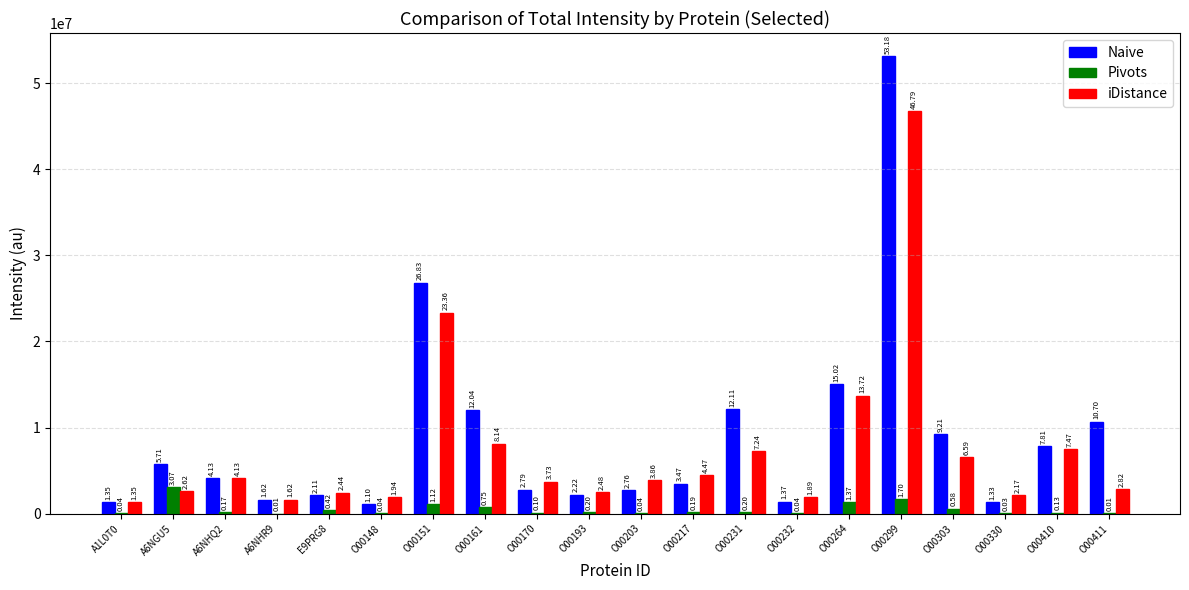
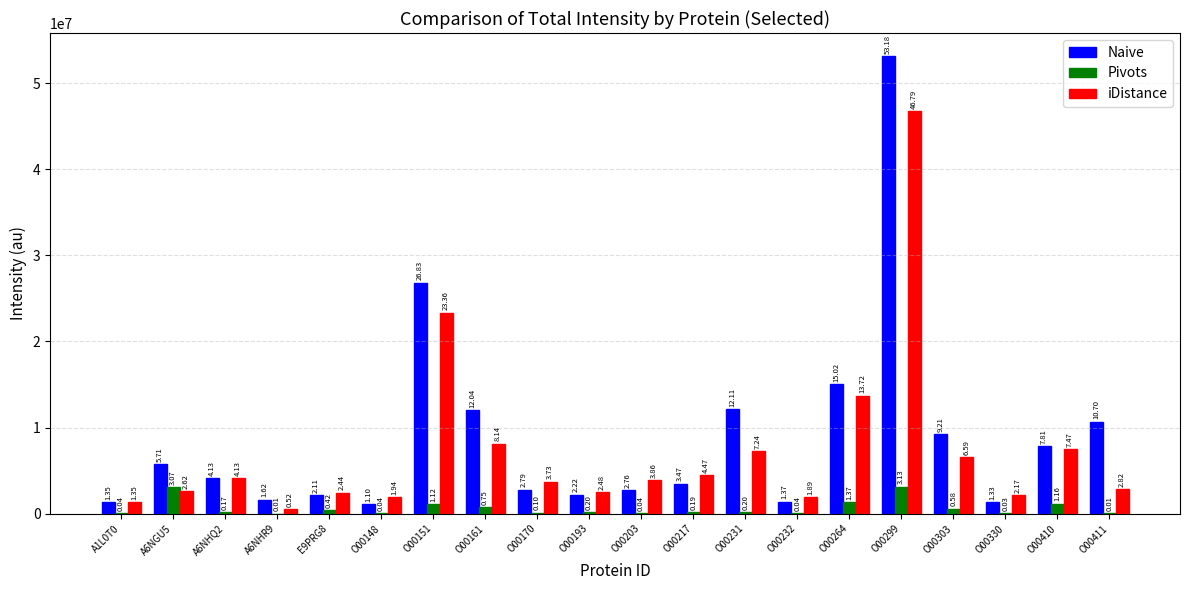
  {
    "Pivots": {
-     "O00299": 1.70,
-     "O00410": 0.13
+     "O00299": 3.13,
+     "O00410": 1.16
    },
    "iDistance": {
-     "A6NHR9": 1.62
+     "A6NHR9": 0.52
    }
  }
